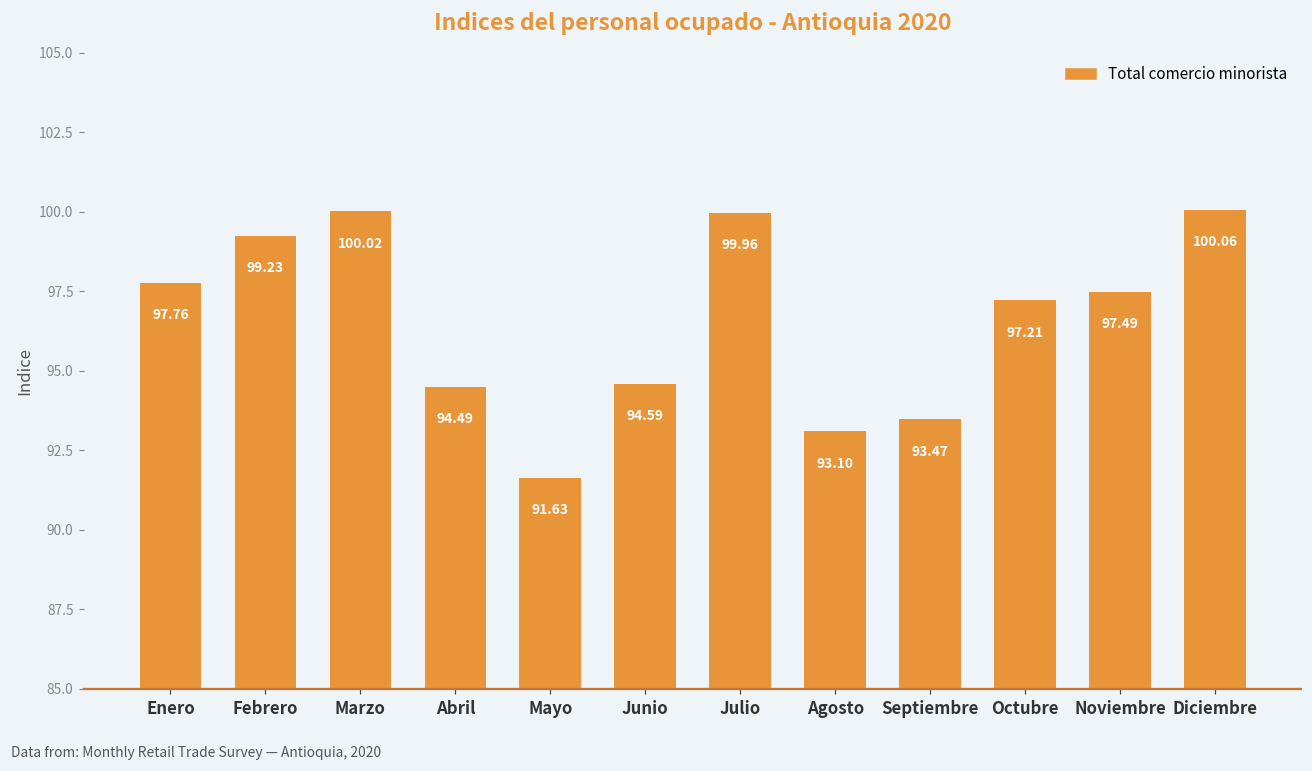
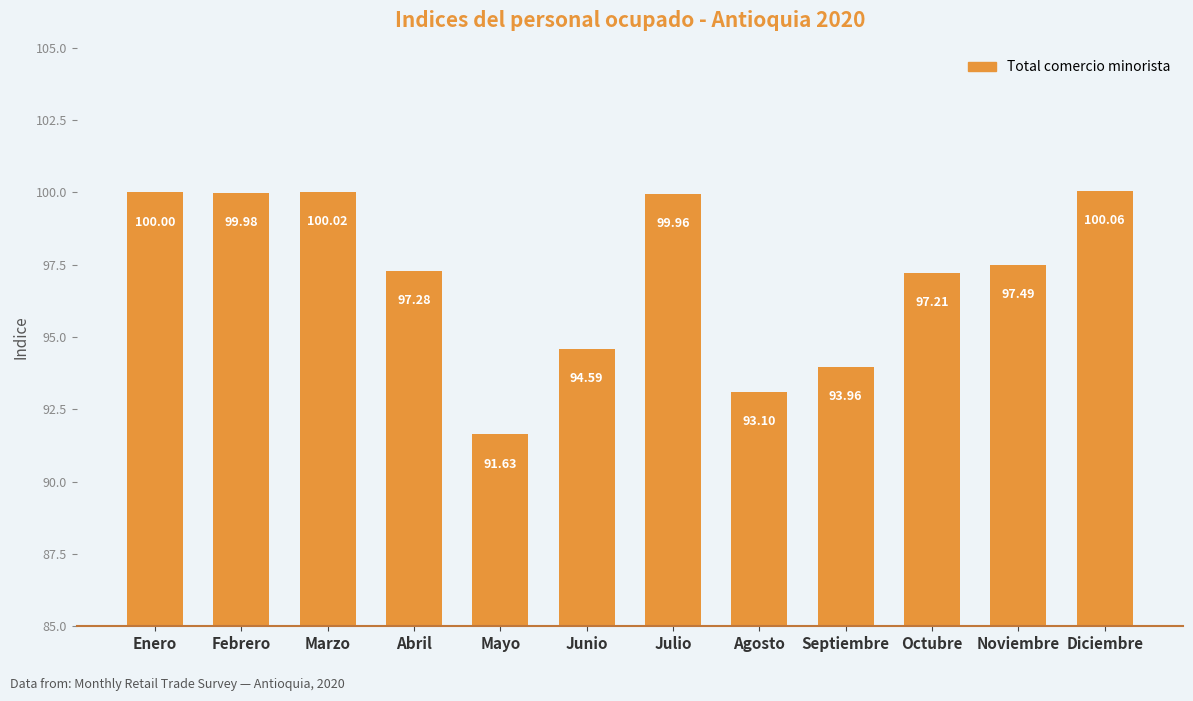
  {
-   "Enero": 97.76,
-   "Febrero": 99.23,
+   "Enero": 100.00,
+   "Febrero": 99.98,
    "Marzo": 100.02,
-   "Abril": 94.49,
+   "Abril": 97.28,
    "Mayo": 91.63,
    "Junio": 94.59,
    "Julio": 99.96,
    "Agosto": 93.10,
-   "Septiembre": 93.47,
+   "Septiembre": 93.96,
    "Octubre": 97.21,
    "Noviembre": 97.49,
    "Diciembre": 100.06
  }
